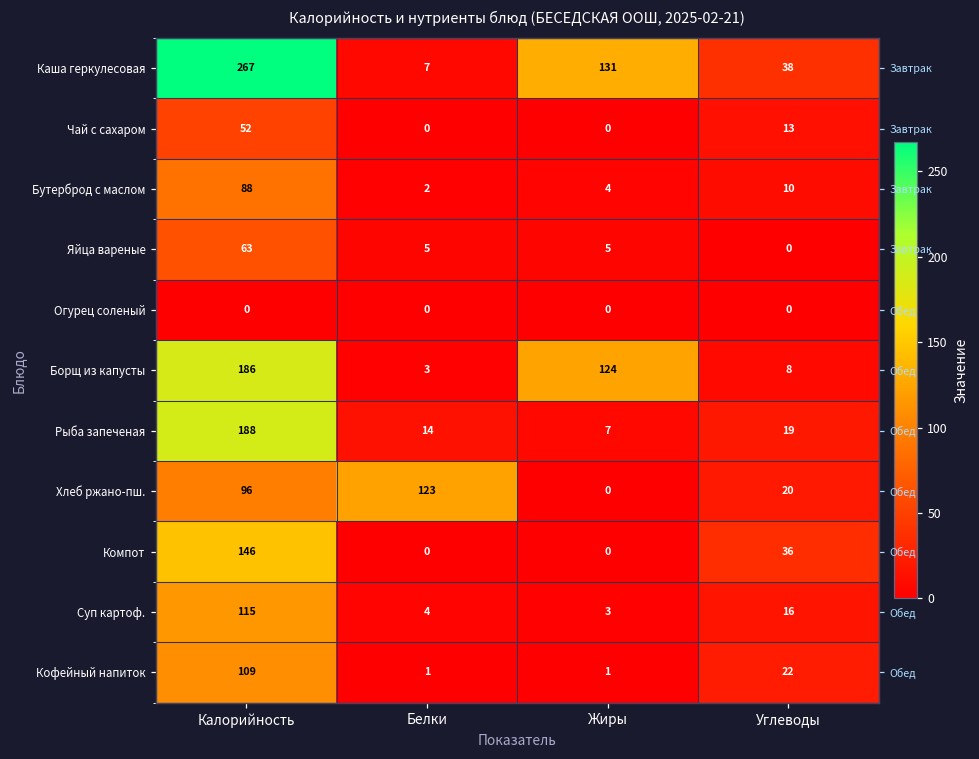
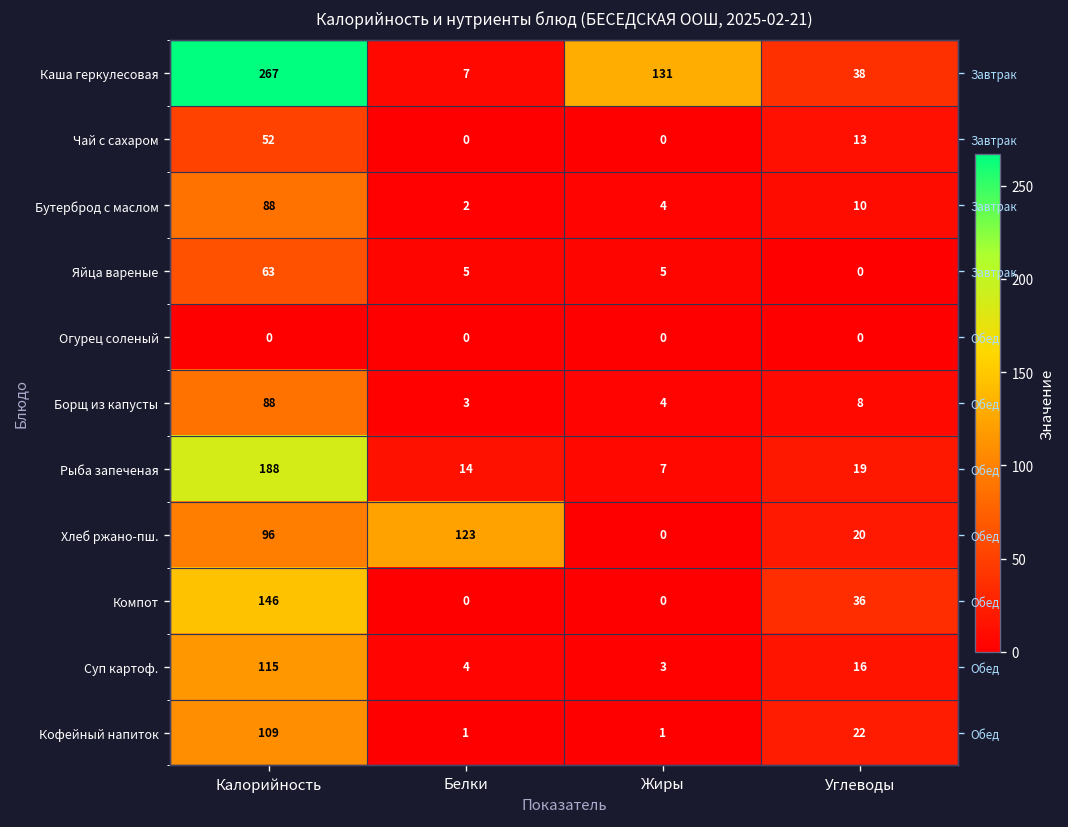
  {
    "Каша геркулесовая": {
      "Калорийность": 267,
      "Белки": 7,
      "Жиры": 131,
      "Углеводы": 38
    },
    "Чай с сахаром": {
      "Калорийность": 52,
      "Белки": 0,
      "Жиры": 0,
      "Углеводы": 13
    },
    "Бутерброд с маслом": {
      "Калорийность": 88,
      "Белки": 2,
      "Жиры": 4,
      "Углеводы": 10
    },
    "Яйца вареные": {
      "Калорийность": 63,
      "Белки": 5,
      "Жиры": 5,
      "Углеводы": 0
    },
    "Огурец соленый": {
      "Калорийность": 0,
      "Белки": 0,
      "Жиры": 0,
      "Углеводы": 0
    },
    "Борщ из капусты": {
-     "Калорийность": 186,
+     "Калорийность": 88,
      "Белки": 3,
-     "Жиры": 124,
+     "Жиры": 4,
      "Углеводы": 8
    },
    "Рыба запеченая": {
      "Калорийность": 188,
      "Белки": 14,
      "Жиры": 7,
      "Углеводы": 19
    },
    "Хлеб ржано-пш.": {
      "Калорийность": 96,
      "Белки": 123,
      "Жиры": 0,
      "Углеводы": 20
    },
    "Компот": {
      "Калорийность": 146,
      "Белки": 0,
      "Жиры": 0,
      "Углеводы": 36
    },
    "Суп картоф.": {
      "Калорийность": 115,
      "Белки": 4,
      "Жиры": 3,
      "Углеводы": 16
    },
    "Кофейный напиток": {
      "Калорийность": 109,
      "Белки": 1,
      "Жиры": 1,
      "Углеводы": 22
    }
  }
